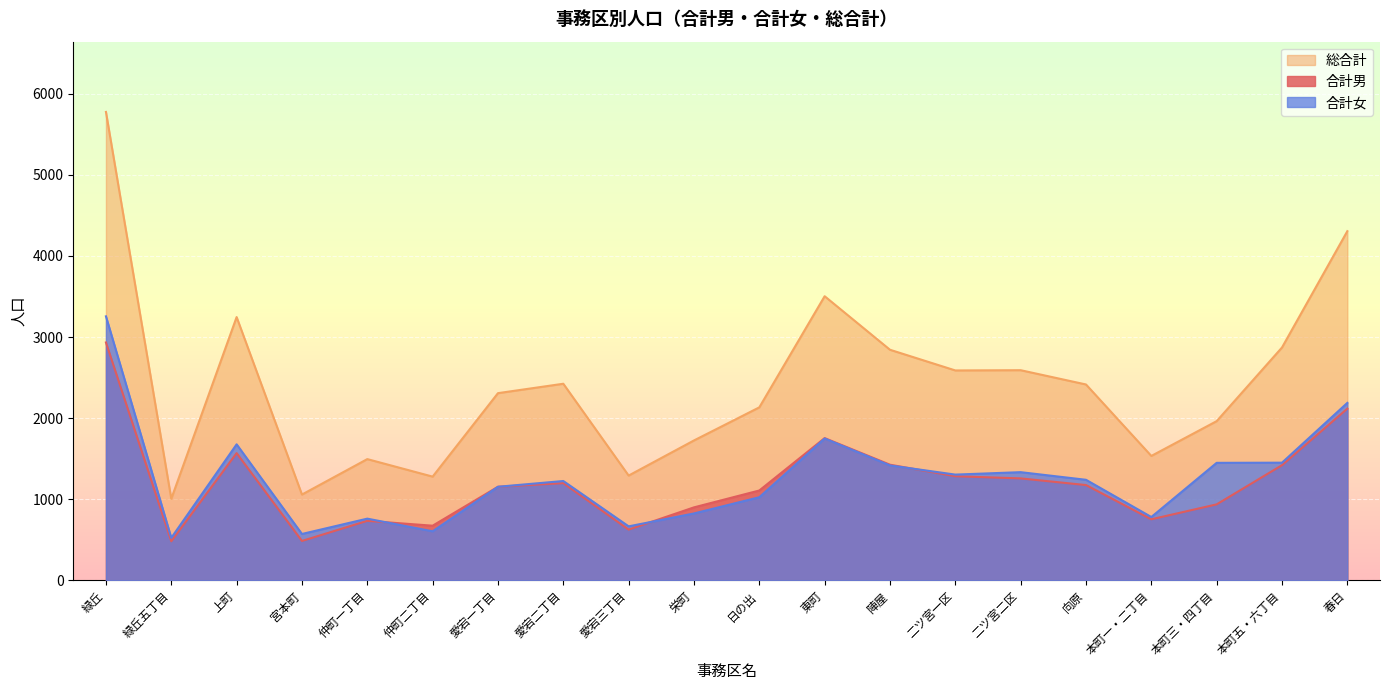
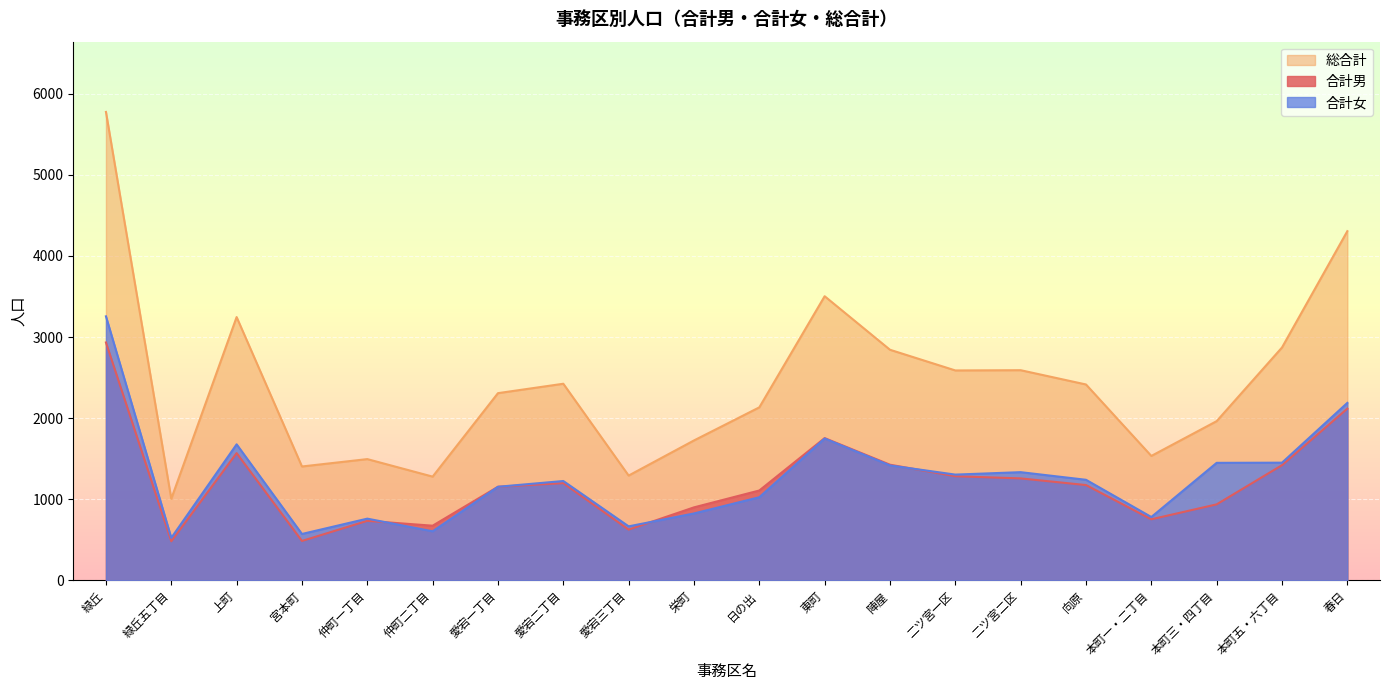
  {
    "総合計": {
      "緑丘": 5800,
      "緑丘五丁目": 1000,
      "上町": 3200,
-     "宮本町": 1100,
+     "宮本町": 1400,
      "仲町一丁目": 1500,
      "仲町二丁目": 1300,
      "愛宕一丁目": 2300,
      "愛宕二丁目": 2400,
      "愛宕三丁目": 1300,
      "栄町": 1700,
      "日の出": 2100,
      "東町": 3500,
      "陣屋": 2800,
      "二ツ宮一区": 2600,
      "二ツ宮二区": 2600,
      "向原": 2400,
      "本町一・二丁目": 1500,
      "本町三・四丁目": 2000,
      "本町五・六丁目": 2900,
      "春日": 4300
    },
    "合計男": {
      "緑丘": 2900,
      "緑丘五丁目": 500,
      "上町": 1600,
      "宮本町": 500,
      "仲町二丁目": 700,
      "愛宕三丁目": 600,
      "栄町": 900,
      "日の出": 1100,
      "二ツ宮二区": 1300,
      "向原": 1200,
      "本町三・四丁目": 900,
      "春日": 2100
    },
    "合計女": {
      "緑丘": 3300,
      "緑丘五丁目": 500,
      "上町": 1700,
      "宮本町": 600,
      "仲町二丁目": 600,
      "愛宕三丁目": 700,
      "栄町": 800,
      "日の出": 1000,
      "二ツ宮二区": 1300,
      "向原": 1200,
      "本町三・四丁目": 1400,
      "春日": 2200
    }
  }
